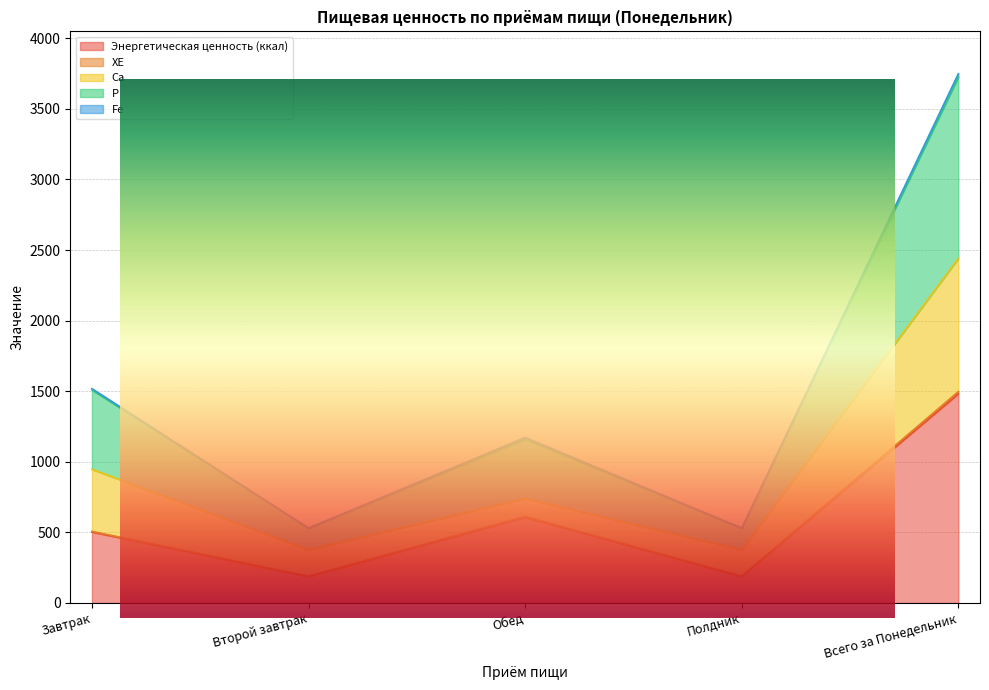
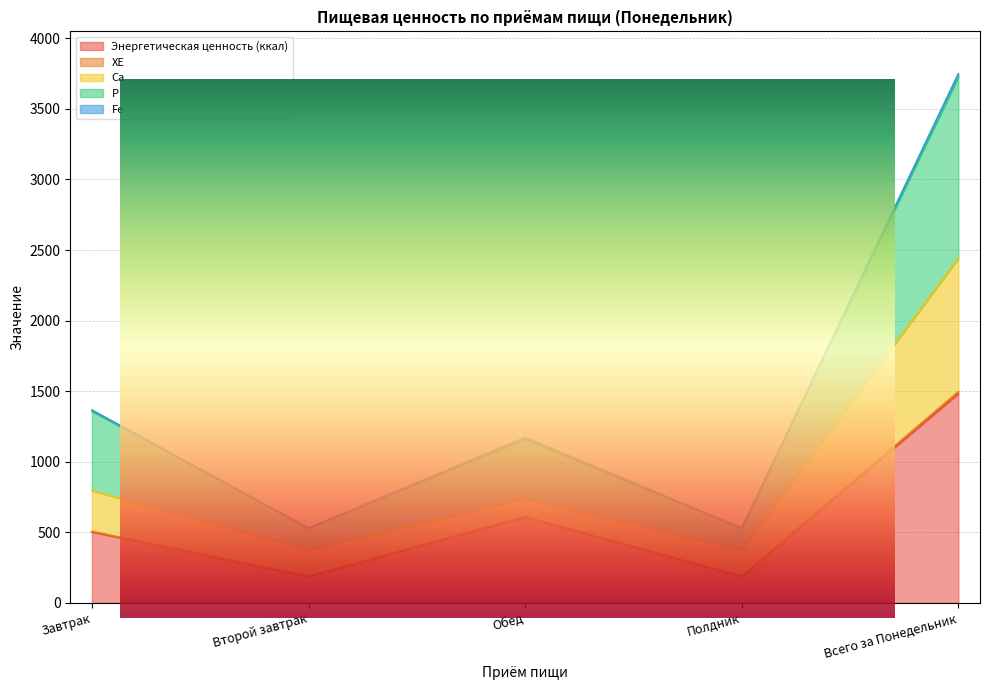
  {
    "Пищевая ценность по приёмам пищи (Понедельник)": {
      "Са": {
-       "Завтрак": 440,
+       "Завтрак": 290,
        "Второй завтрак": 190,
        "Полдник": 190,
        "Всего за Понедельник": 940
      },
      "Р": {
        "Всего за Понедельник": 1290
      },
      "Fe": {
        "Всего за Понедельник": 20
      }
    }
  }
